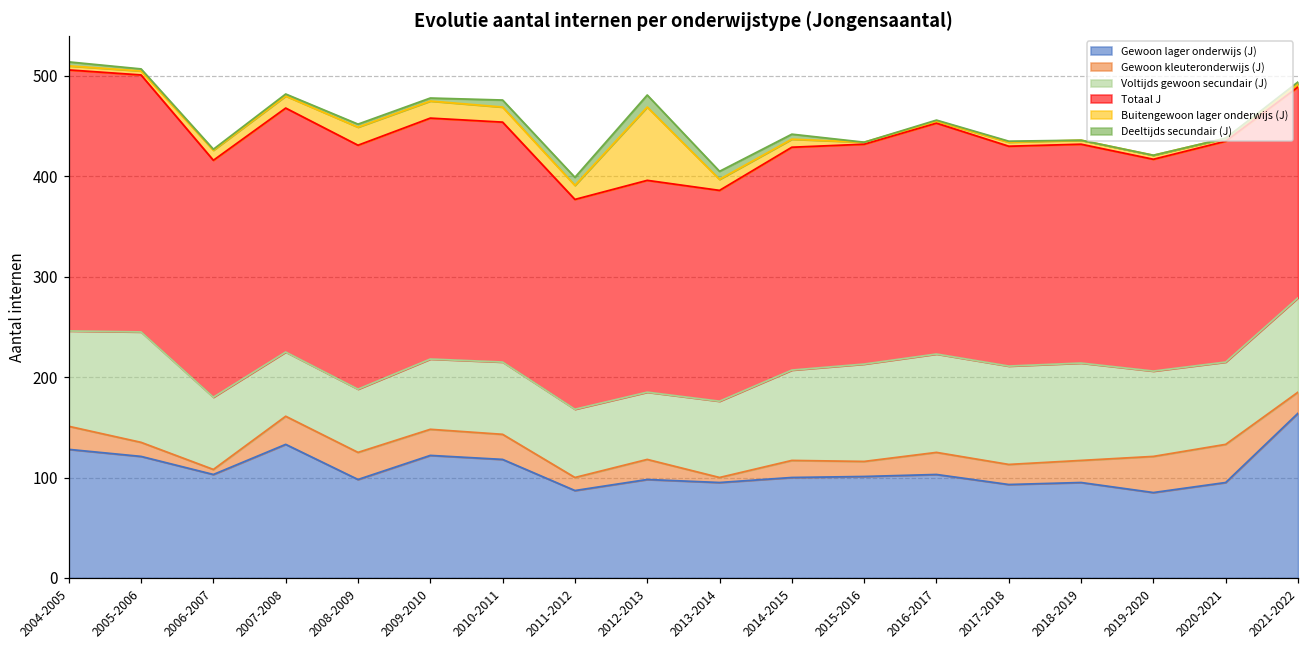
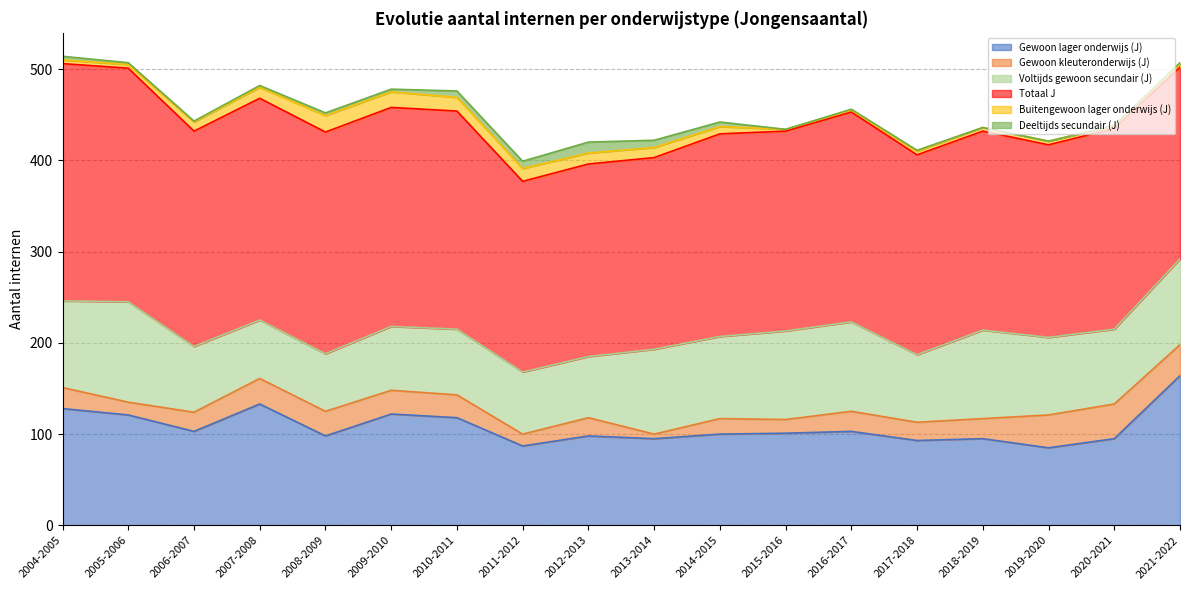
  {
    "Gewoon lager onderwijs (J)": {
      "2004-2005": 130,
      "2005-2006": 120,
      "2006-2007": 100,
      "2007-2008": 130,
      "2008-2009": 100,
      "2009-2010": 120,
      "2010-2011": 120,
      "2011-2012": 90,
      "2012-2013": 100,
      "2013-2014": 100,
      "2014-2015": 100,
      "2015-2016": 100,
      "2016-2017": 100,
      "2017-2018": 90,
      "2018-2019": 100,
      "2019-2020": 90,
      "2020-2021": 100,
      "2021-2022": 160
    },
    "Gewoon kleuteronderwijs (J)": {
      "2004-2005": 20,
      "2005-2006": 10,
-     "2006-2007": 10,
+     "2006-2007": 20,
      "2007-2008": 30,
      "2008-2009": 30,
      "2009-2010": 30,
      "2010-2011": 30,
      "2011-2012": 10,
      "2012-2013": 20,
      "2013-2014": 10,
      "2014-2015": 20,
      "2015-2016": 20,
      "2016-2017": 20,
      "2017-2018": 20,
      "2018-2019": 20,
      "2019-2020": 40,
      "2020-2021": 40,
-     "2021-2022": 20
+     "2021-2022": 30
    },
    "Voltijds gewoon secundair (J)": {
      "2004-2005": 100,
      "2005-2006": 110,
      "2006-2007": 70,
      "2007-2008": 60,
      "2008-2009": 60,
      "2009-2010": 70,
      "2010-2011": 70,
      "2011-2012": 70,
      "2012-2013": 70,
-     "2013-2014": 80,
+     "2013-2014": 90,
      "2014-2015": 90,
      "2015-2016": 100,
      "2016-2017": 100,
-     "2017-2018": 100,
+     "2017-2018": 70,
      "2018-2019": 100,
      "2019-2020": 90,
      "2020-2021": 80,
      "2021-2022": 90
    },
    "Totaal J": {
      "2004-2005": 260,
      "2005-2006": 260,
      "2006-2007": 240,
      "2007-2008": 240,
      "2008-2009": 240,
      "2009-2010": 240,
      "2010-2011": 240,
      "2011-2012": 210,
      "2012-2013": 210,
      "2013-2014": 210,
      "2014-2015": 220,
      "2017-2018": 220,
      "2018-2019": 220,
      "2019-2020": 210,
      "2021-2022": 210
    },
    "Buitengewoon lager onderwijs (J)": {
      "2004-2005": 0,
      "2008-2009": 20,
      "2009-2010": 20,
      "2010-2011": 20,
      "2011-2012": 10,
-     "2012-2013": 70,
+     "2012-2013": 10,
      "2013-2014": 10,
      "2014-2015": 10
    },
    "Deeltijds secundair (J)": {
      "2004-2005": 0,
      "2008-2009": 0,
      "2009-2010": 0,
      "2010-2011": 10,
      "2011-2012": 10,
      "2012-2013": 10,
      "2013-2014": 10,
      "2014-2015": 10
    }
  }
